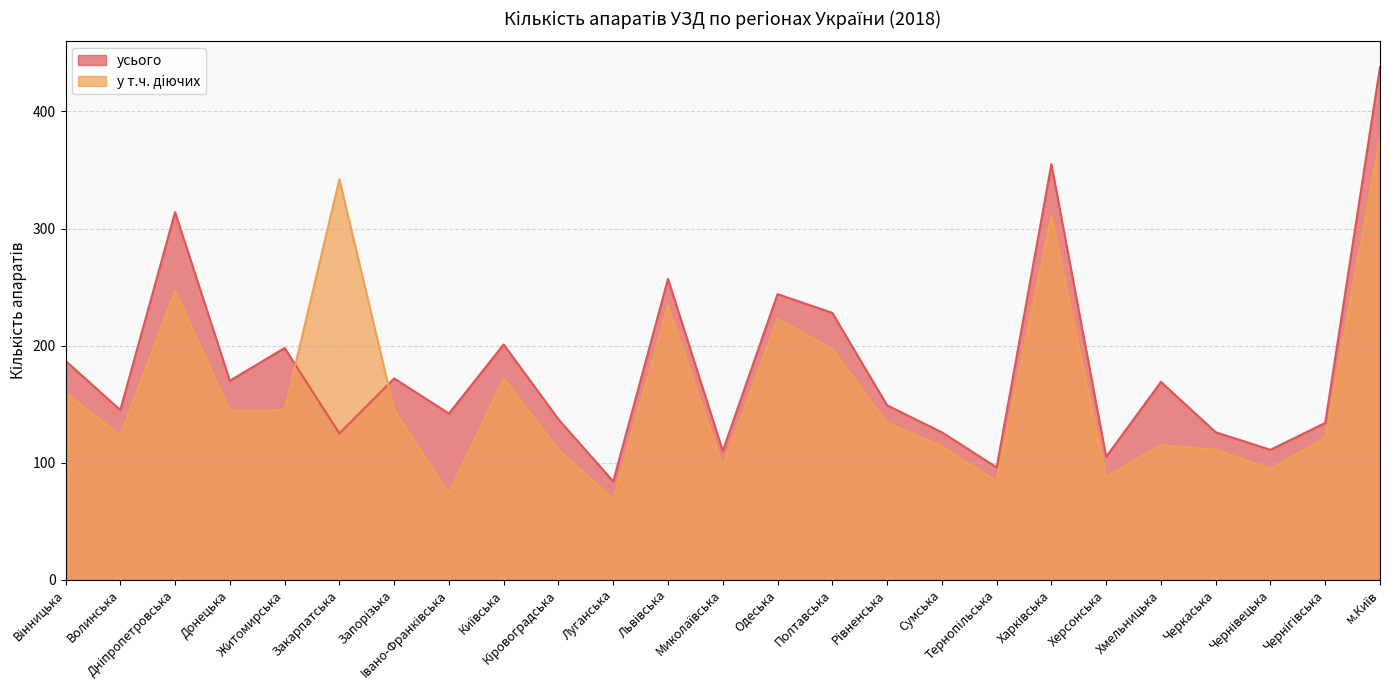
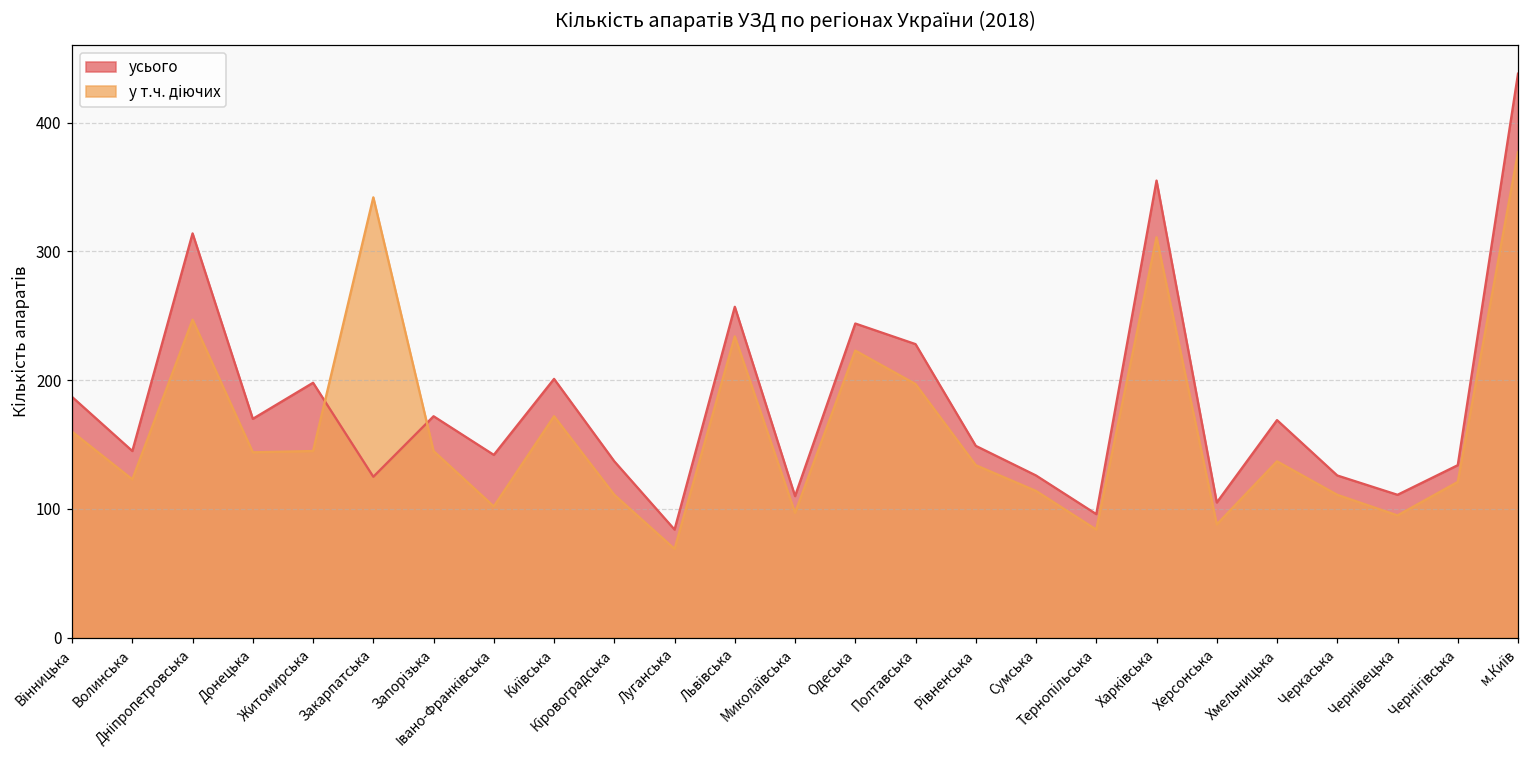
  {
    "усього": {
      "Вінницька": 187,
      "Волинська": 145,
      "Дніпропетровська": 314,
      "Донецька": 170,
      "Житомирська": 198,
      "Закарпатська": 125,
      "Запорізька": 172,
      "Івано-Франківська": 142,
      "Київська": 201,
      "Кіровоградська": 137,
      "Луганська": 84,
      "Львівська": 257,
      "Миколаївська": 110,
      "Одеська": 244,
      "Полтавська": 228,
      "Рівненська": 149,
      "Сумська": 126,
      "Тернопільська": 96,
      "Харківська": 355,
      "Херсонська": 105,
      "Хмельницька": 169,
      "Черкаська": 126,
      "Чернівецька": 111,
      "Чернігівська": 134,
      "м.Київ": 438
    },
    "у т.ч. діючих": {
      "Вінницька": 160,
      "Волинська": 123,
      "Дніпропетровська": 247,
      "Донецька": 144,
      "Житомирська": 145,
      "Закарпатська": 342,
      "Запорізька": 145,
-     "Івано-Франківська": 74,
+     "Івано-Франківська": 102,
      "Київська": 172,
      "Кіровоградська": 111,
      "Луганська": 69,
      "Львівська": 234,
      "Миколаївська": 97,
      "Одеська": 223,
      "Полтавська": 197,
      "Рівненська": 134,
      "Сумська": 114,
      "Тернопільська": 84,
      "Харківська": 311,
      "Херсонська": 88,
-     "Хмельницька": 115,
+     "Хмельницька": 137,
      "Черкаська": 111,
      "Чернівецька": 95,
      "Чернігівська": 121,
      "м.Київ": 377
    }
  }
